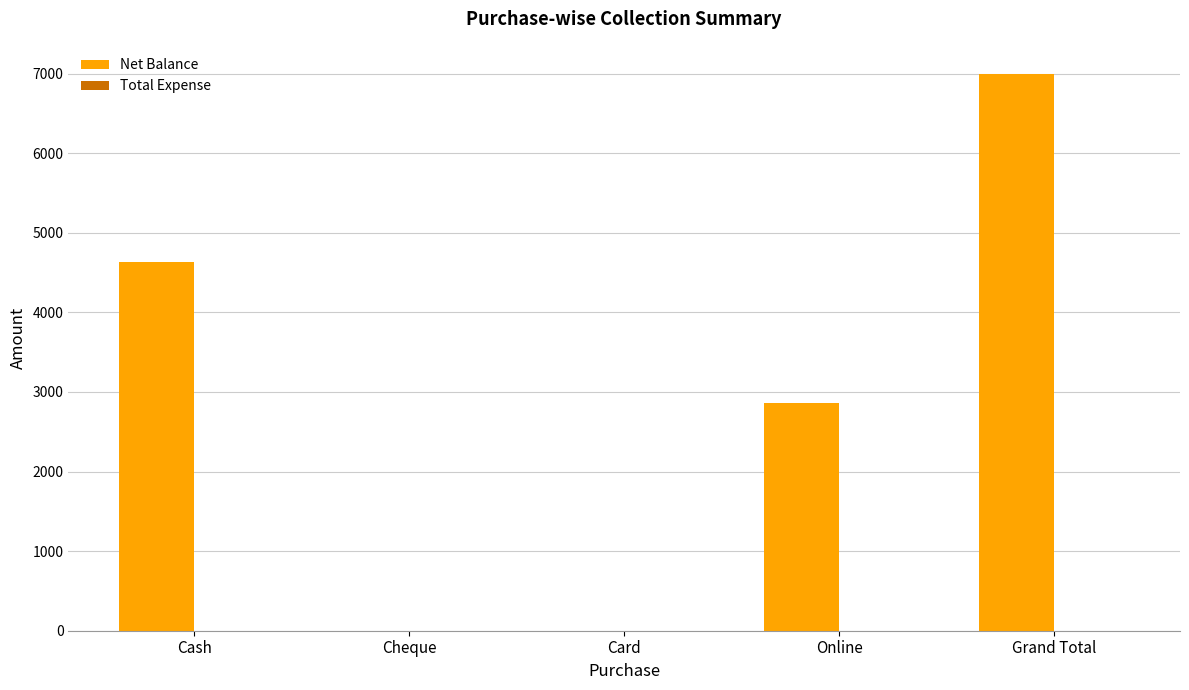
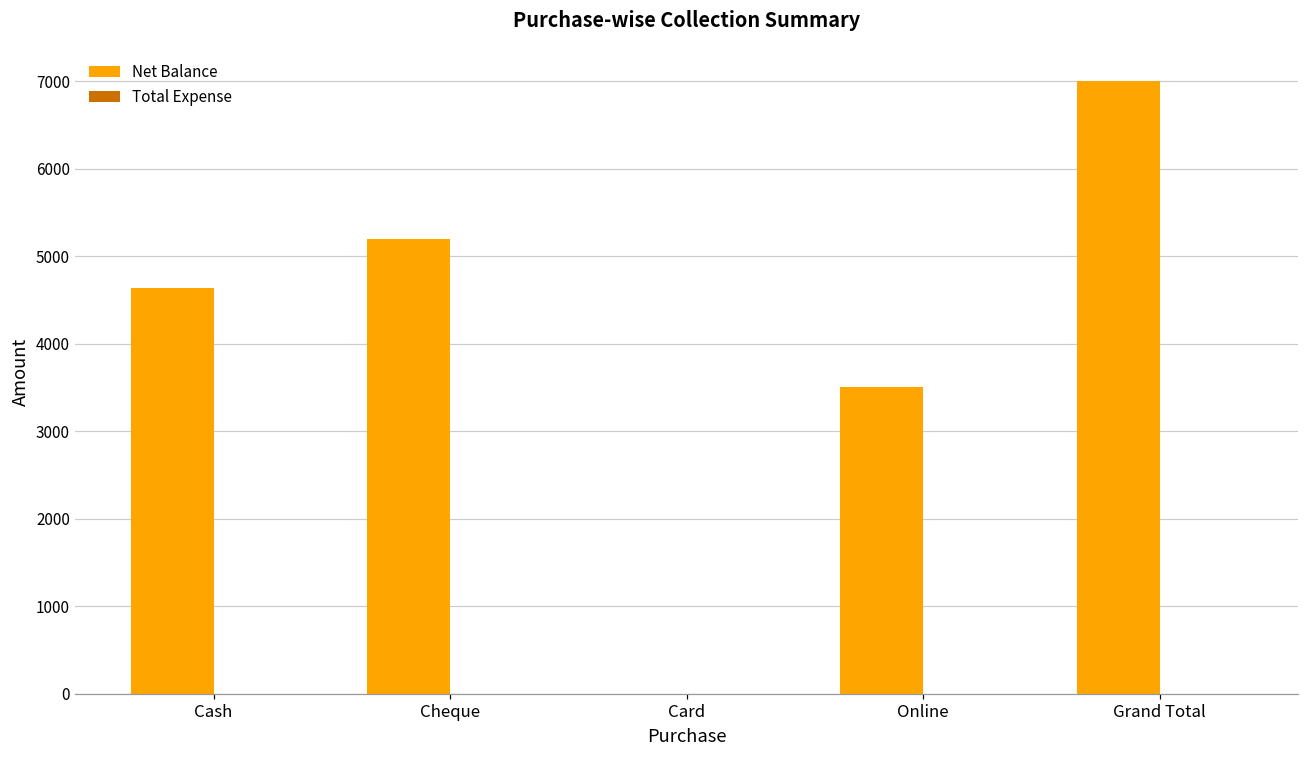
  {
    "Net Balance": {
      "Cash": 4600,
-     "Cheque": 0,
+     "Cheque": 5200,
      "Card": 0,
-     "Online": 2900,
+     "Online": 3500,
      "Grand Total": 7000
    },
    "Total Expense": {
      "Cash": 0,
      "Cheque": 0,
      "Card": 0,
      "Online": 0,
      "Grand Total": 0
    }
  }
